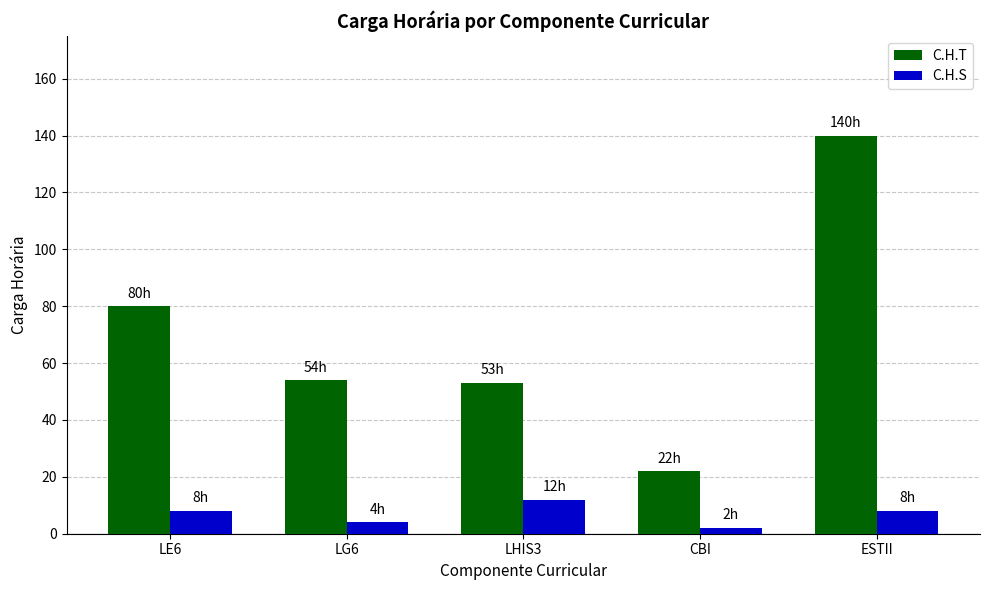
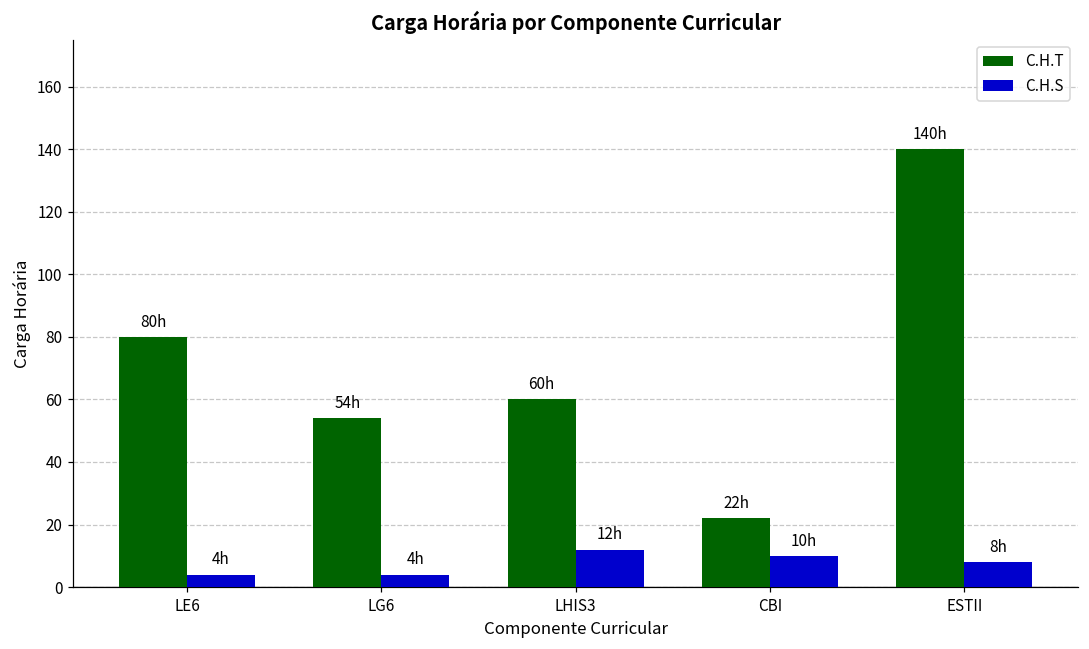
  {
    "C.H.T": {
      "LE6": "80h",
      "LG6": "54h",
-     "LHIS3": "53h",
+     "LHIS3": "60h",
      "CBI": "22h",
      "ESTII": "140h"
    },
    "C.H.S": {
-     "LE6": "8h",
+     "LE6": "4h",
      "LG6": "4h",
      "LHIS3": "12h",
-     "CBI": "2h",
+     "CBI": "10h",
      "ESTII": "8h"
    }
  }
